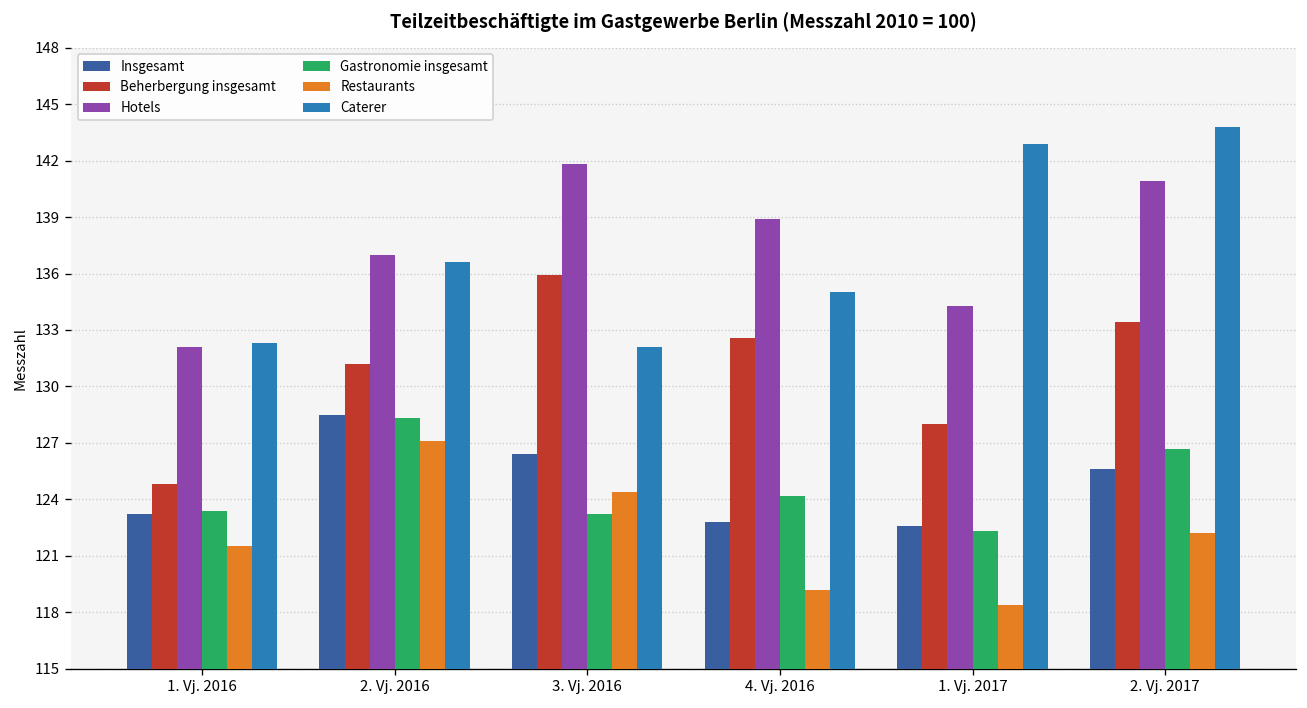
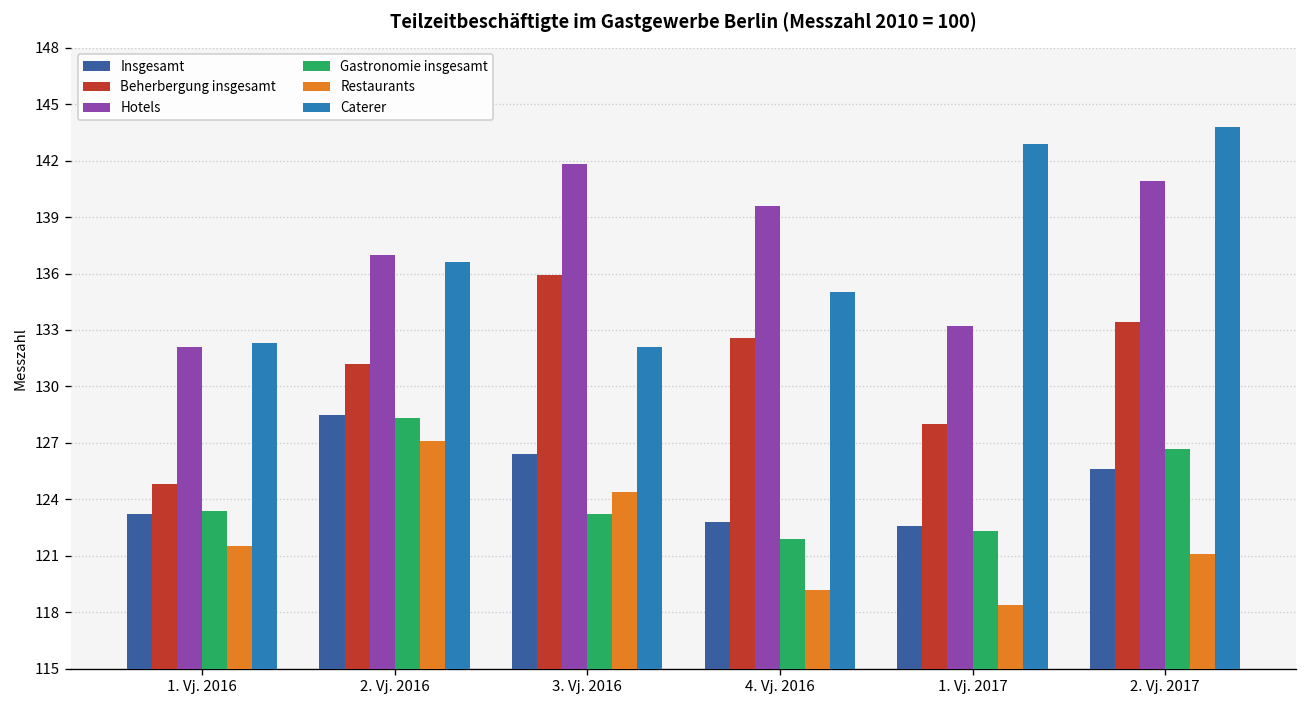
  {
    "Beherbergung insgesamt": {
      "1. Vj. 2016": 124.8,
      "2. Vj. 2016": 131.2,
      "3. Vj. 2016": 135.9,
      "4. Vj. 2016": 132.6,
      "1. Vj. 2017": 128.0,
      "2. Vj. 2017": 133.4
    },
    "Hotels": {
      "1. Vj. 2016": 132.1,
      "2. Vj. 2016": 137.0,
      "3. Vj. 2016": 141.8,
-     "4. Vj. 2016": 138.9,
-     "1. Vj. 2017": 134.3,
+     "4. Vj. 2016": 139.6,
+     "1. Vj. 2017": 133.2,
      "2. Vj. 2017": 140.9
    },
    "Gastronomie insgesamt": {
      "1. Vj. 2016": 123.4,
      "2. Vj. 2016": 128.3,
      "3. Vj. 2016": 123.2,
-     "4. Vj. 2016": 124.2,
+     "4. Vj. 2016": 121.9,
      "1. Vj. 2017": 122.3,
      "2. Vj. 2017": 126.7
    },
    "Restaurants": {
      "1. Vj. 2016": 121.5,
      "2. Vj. 2016": 127.1,
      "3. Vj. 2016": 124.4,
      "4. Vj. 2016": 119.2,
      "1. Vj. 2017": 118.4,
-     "2. Vj. 2017": 122.2
+     "2. Vj. 2017": 121.1
    }
  }
